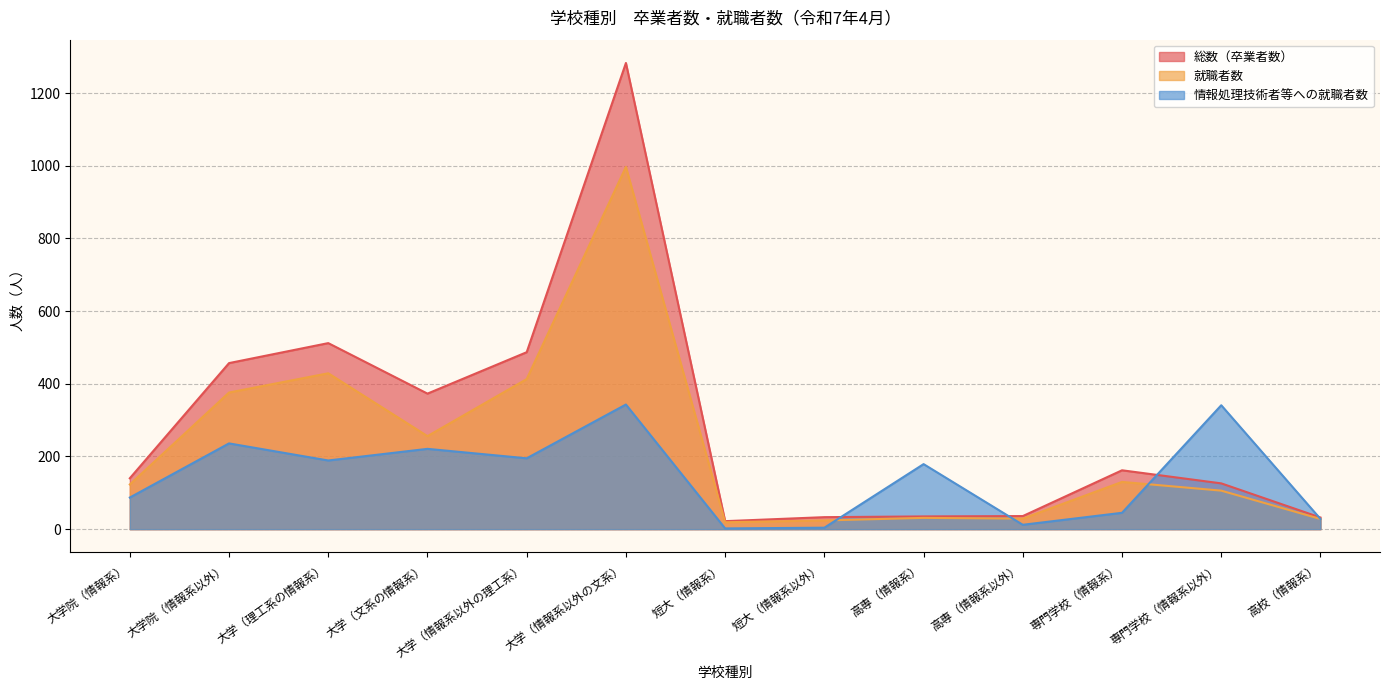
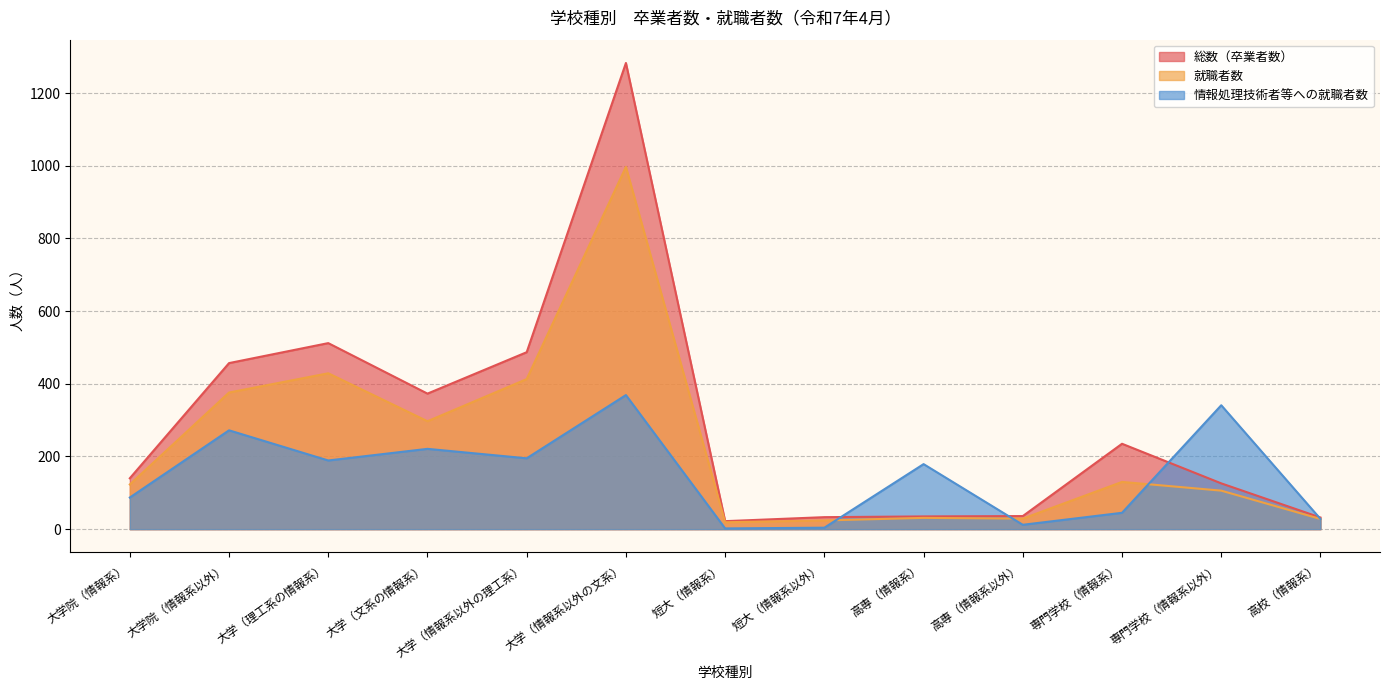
  {
    "総数（卒業者数）": {
      "大学院（情報系）": 140,
      "大学院（情報系以外）": 460,
      "大学（理工系の情報系）": 510,
      "大学（文系の情報系）": 370,
      "大学（情報系以外の理工系）": 490,
      "大学（情報系以外の文系）": 1280,
      "短大（情報系以外）": 30,
-     "専門学校（情報系）": 160,
+     "専門学校（情報系）": 240,
      "専門学校（情報系以外）": 130
    },
    "就職者数": {
      "大学院（情報系）": 120,
      "大学院（情報系以外）": 380,
      "大学（理工系の情報系）": 430,
-     "大学（文系の情報系）": 260,
+     "大学（文系の情報系）": 300,
      "大学（情報系以外の理工系）": 410,
      "大学（情報系以外の文系）": 1000,
      "短大（情報系以外）": 20,
      "専門学校（情報系）": 130,
      "専門学校（情報系以外）": 110
    },
    "情報処理技術者等への就職者数": {
      "大学院（情報系）": 90,
-     "大学院（情報系以外）": 240,
+     "大学院（情報系以外）": 270,
      "大学（理工系の情報系）": 190,
      "大学（文系の情報系）": 220,
      "大学（情報系以外の理工系）": 200,
-     "大学（情報系以外の文系）": 340,
+     "大学（情報系以外の文系）": 370,
      "短大（情報系）": 0,
      "短大（情報系以外）": 0,
      "高専（情報系）": 180,
      "高専（情報系以外）": 10,
      "専門学校（情報系）": 50,
      "専門学校（情報系以外）": 340
    }
  }
